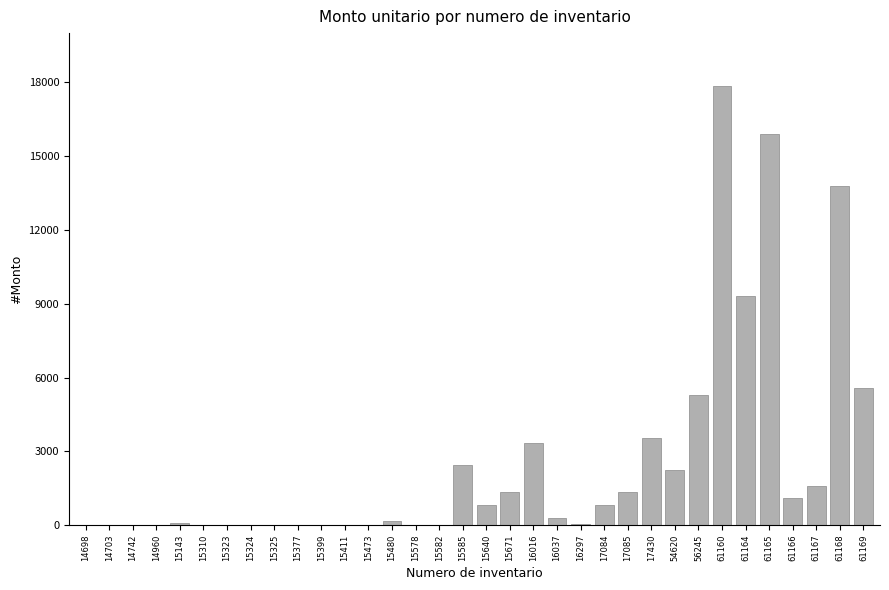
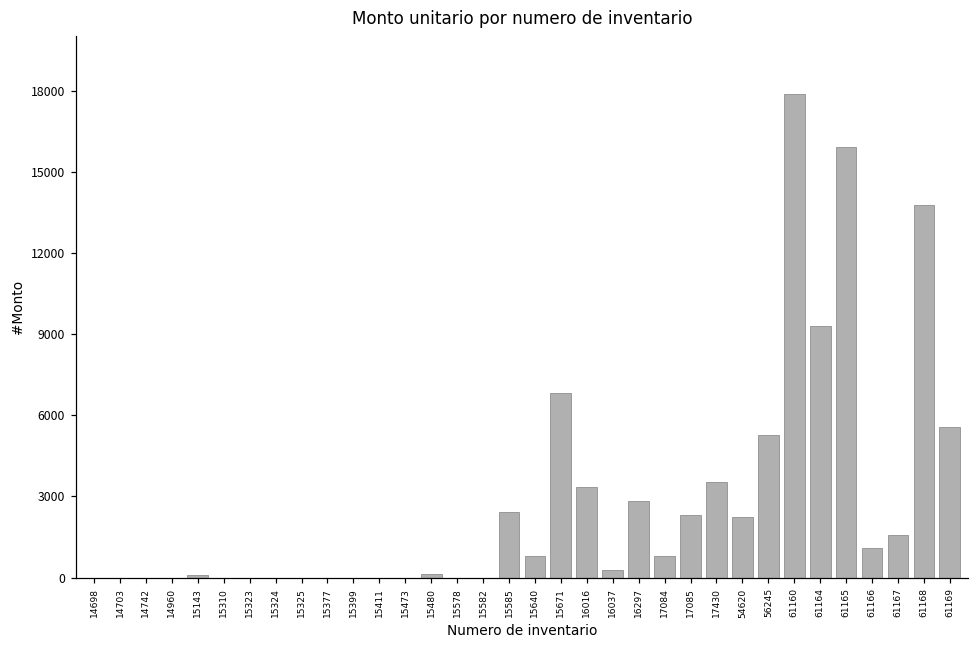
  {
    "15310": 0,
    "15323": 0,
    "15324": 0,
    "15325": 0,
    "15377": 0,
    "15399": 0,
    "15411": 0,
    "15473": 0,
    "15480": 200,
    "15578": 0,
    "15582": 0,
    "15585": 2400,
    "15640": 800,
-   "15671": 1300,
+   "15671": 6800,
    "16016": 3400,
    "16037": 300,
-   "16297": 100,
+   "16297": 2800,
    "17084": 800,
-   "17085": 1300,
+   "17085": 2300,
    "17430": 3500,
    "54620": 2200,
    "56245": 5300,
    "61160": 17900,
    "61164": 9300,
    "61165": 15900,
    "61166": 1100,
    "61167": 1600,
    "61168": 13800,
    "61169": 5600
  }
